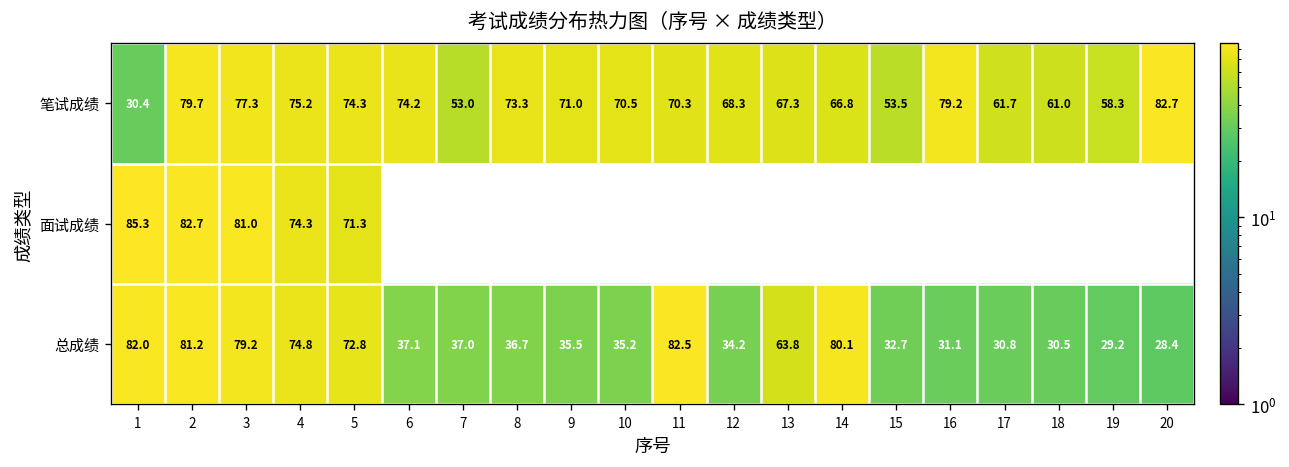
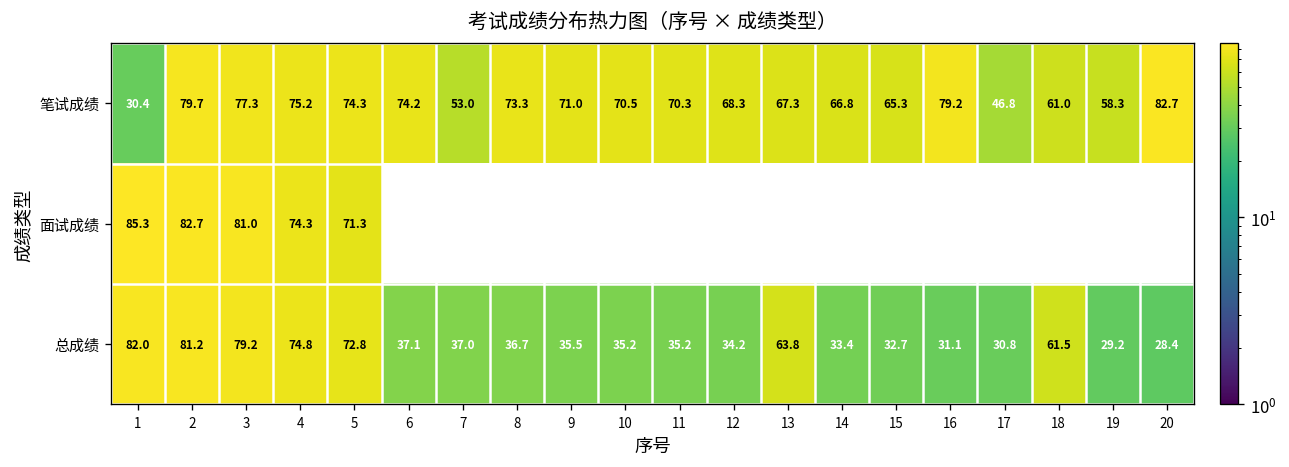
  {
    "笔试成绩": {
      "1": 30.4,
      "2": 79.7,
      "3": 77.3,
      "4": 75.2,
      "5": 74.3,
      "6": 74.2,
      "7": 53.0,
      "8": 73.3,
      "9": 71.0,
      "10": 70.5,
      "11": 70.3,
      "12": 68.3,
      "13": 67.3,
      "14": 66.8,
-     "15": 53.5,
+     "15": 65.3,
      "16": 79.2,
-     "17": 61.7,
+     "17": 46.8,
      "18": 61.0,
      "19": 58.3,
      "20": 82.7
    },
    "面试成绩": {
      "1": 85.3,
      "2": 82.7,
      "3": 81.0,
      "4": 74.3,
      "5": 71.3
    },
    "总成绩": {
      "1": 82.0,
      "2": 81.2,
      "3": 79.2,
      "4": 74.8,
      "5": 72.8,
      "6": 37.1,
      "7": 37.0,
      "8": 36.7,
      "9": 35.5,
      "10": 35.2,
-     "11": 82.5,
+     "11": 35.2,
      "12": 34.2,
      "13": 63.8,
-     "14": 80.1,
+     "14": 33.4,
      "15": 32.7,
      "16": 31.1,
      "17": 30.8,
-     "18": 30.5,
+     "18": 61.5,
      "19": 29.2,
      "20": 28.4
    }
  }
